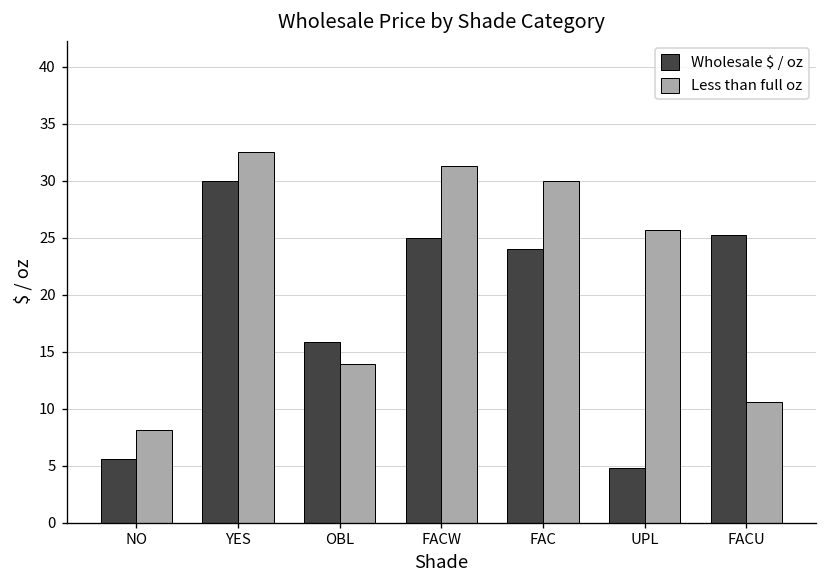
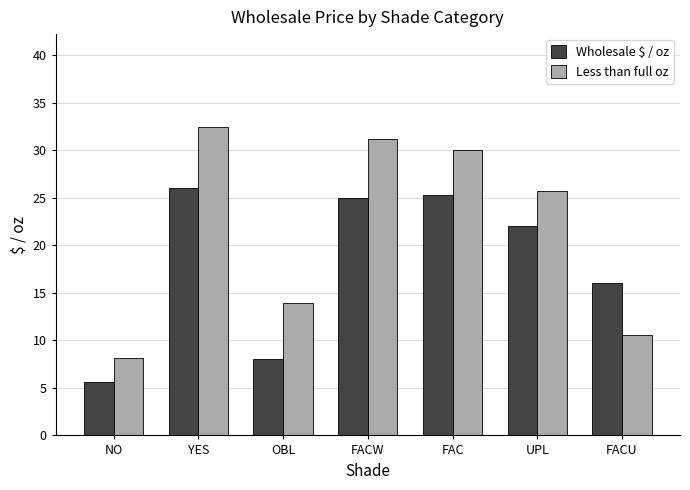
  {
    "Wholesale $ / oz": {
      "NO": 6,
-     "YES": 30,
-     "OBL": 16,
+     "YES": 26,
+     "OBL": 8,
      "FACW": 25,
-     "FAC": 24,
-     "UPL": 5,
-     "FACU": 25
+     "FAC": 25,
+     "UPL": 22,
+     "FACU": 16
    },
    "Less than full oz": {
      "NO": 8,
      "YES": 33,
      "OBL": 14,
      "FACW": 31,
      "FAC": 30,
      "UPL": 26,
      "FACU": 11
    }
  }
